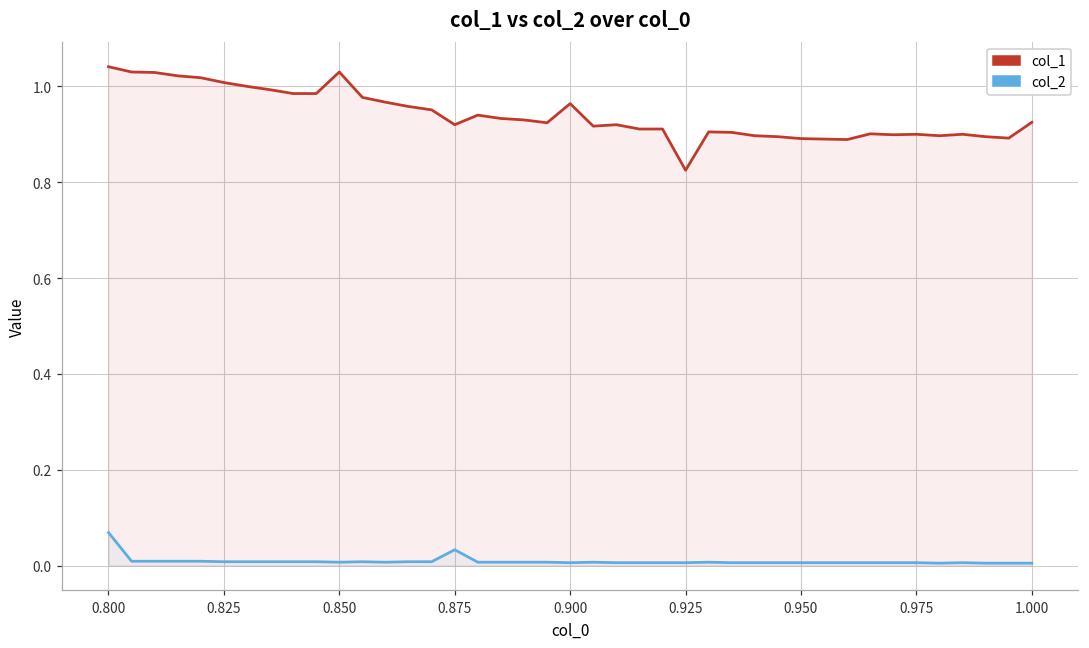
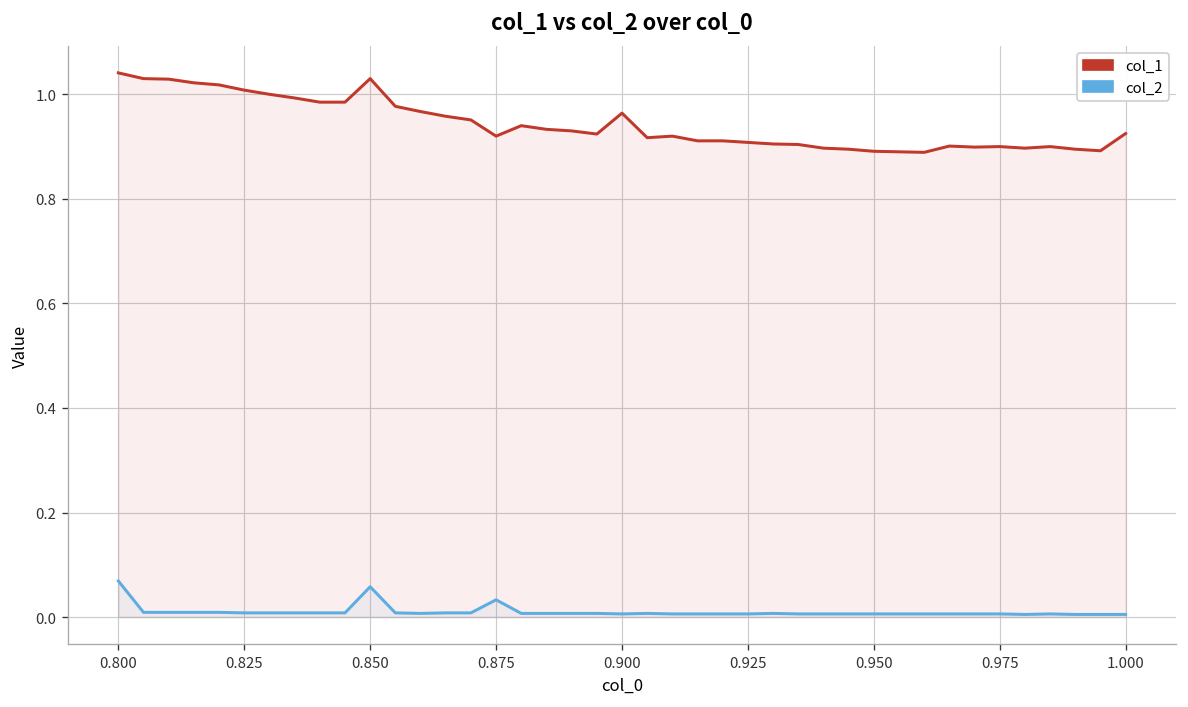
  {
    "col_1": {
      "0.800": 1.04,
      "0.825": 1.01,
      "0.850": 1.03,
      "0.875": 0.92,
      "0.900": 0.96,
-     "0.925": 0.83,
+     "0.925": 0.91,
      "0.950": 0.89,
      "0.975": 0.90,
      "1.000": 0.93
    },
    "col_2": {
      "0.800": 0.07,
      "0.825": 0.01,
-     "0.850": 0.01,
+     "0.850": 0.06,
      "0.875": 0.03,
      "0.900": 0.01,
      "0.925": 0.01,
      "0.950": 0.01,
      "0.975": 0.01,
      "1.000": 0.01
    }
  }
